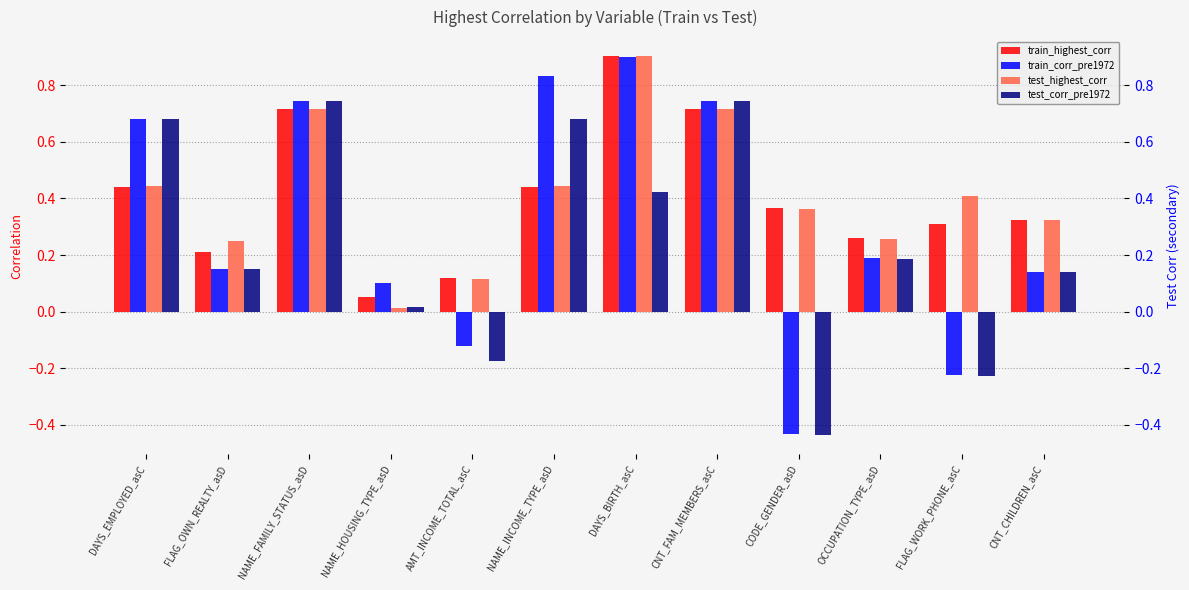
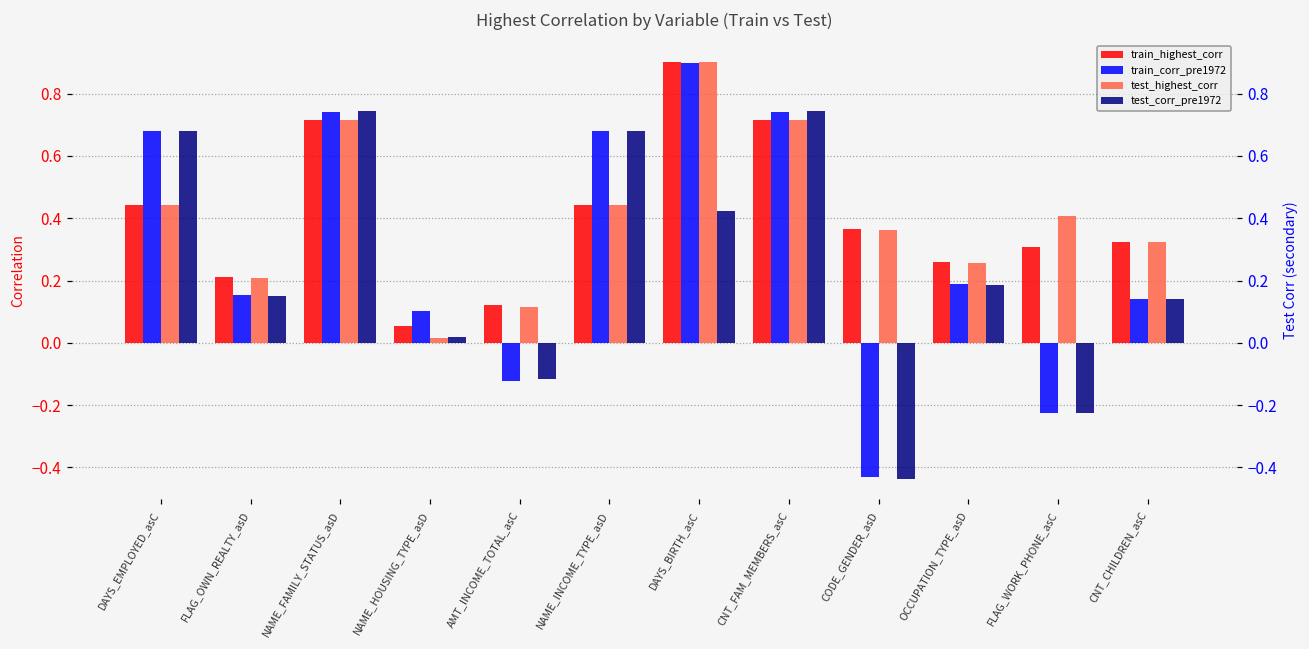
  {
    "train_highest_corr": {
      "DAYS_EMPLOYED_asC": 0.44,
      "FLAG_OWN_REALTY_asD": 0.21,
      "NAME_FAMILY_STATUS_asD": 0.72,
      "NAME_HOUSING_TYPE_asD": 0.05,
      "AMT_INCOME_TOTAL_asC": 0.12,
      "NAME_INCOME_TYPE_asD": 0.44,
      "DAYS_BIRTH_asC": 0.90,
      "CNT_FAM_MEMBERS_asC": 0.72,
      "CODE_GENDER_asD": 0.37,
      "OCCUPATION_TYPE_asD": 0.26,
      "FLAG_WORK_PHONE_asC": 0.31,
      "CNT_CHILDREN_asC": 0.32
    },
    "train_corr_pre1972": {
      "DAYS_EMPLOYED_asC": 0.68,
      "FLAG_OWN_REALTY_asD": 0.15,
      "NAME_FAMILY_STATUS_asD": 0.74,
      "NAME_HOUSING_TYPE_asD": 0.10,
      "AMT_INCOME_TOTAL_asC": -0.12,
-     "NAME_INCOME_TYPE_asD": 0.83,
+     "NAME_INCOME_TYPE_asD": 0.68,
      "DAYS_BIRTH_asC": 0.90,
      "CNT_FAM_MEMBERS_asC": 0.74,
      "CODE_GENDER_asD": -0.43,
      "OCCUPATION_TYPE_asD": 0.19,
      "FLAG_WORK_PHONE_asC": -0.22,
      "CNT_CHILDREN_asC": 0.14
    },
    "test_highest_corr": {
      "DAYS_EMPLOYED_asC": 0.44,
-     "FLAG_OWN_REALTY_asD": 0.25,
+     "FLAG_OWN_REALTY_asD": 0.21,
      "NAME_FAMILY_STATUS_asD": 0.72,
      "NAME_HOUSING_TYPE_asD": 0.01,
      "AMT_INCOME_TOTAL_asC": 0.12,
      "NAME_INCOME_TYPE_asD": 0.44,
      "DAYS_BIRTH_asC": 0.90,
      "CNT_FAM_MEMBERS_asC": 0.72,
      "CODE_GENDER_asD": 0.36,
      "OCCUPATION_TYPE_asD": 0.26,
      "FLAG_WORK_PHONE_asC": 0.41,
      "CNT_CHILDREN_asC": 0.32
    },
    "test_corr_pre1972": {
      "DAYS_EMPLOYED_asC": 0.68,
      "FLAG_OWN_REALTY_asD": 0.15,
      "NAME_FAMILY_STATUS_asD": 0.74,
      "NAME_HOUSING_TYPE_asD": 0.02,
-     "AMT_INCOME_TOTAL_asC": -0.18,
+     "AMT_INCOME_TOTAL_asC": -0.12,
      "NAME_INCOME_TYPE_asD": 0.68,
      "DAYS_BIRTH_asC": 0.42,
      "CNT_FAM_MEMBERS_asC": 0.74,
      "CODE_GENDER_asD": -0.44,
      "OCCUPATION_TYPE_asD": 0.19,
      "FLAG_WORK_PHONE_asC": -0.23,
      "CNT_CHILDREN_asC": 0.14
    }
  }
